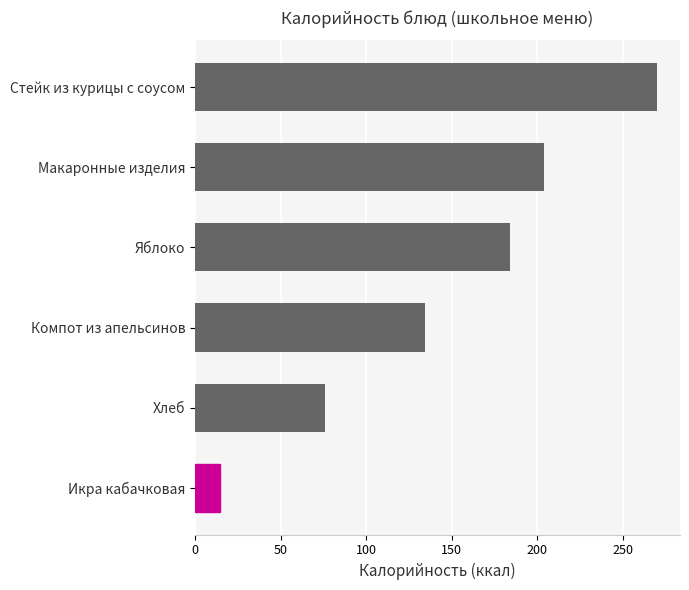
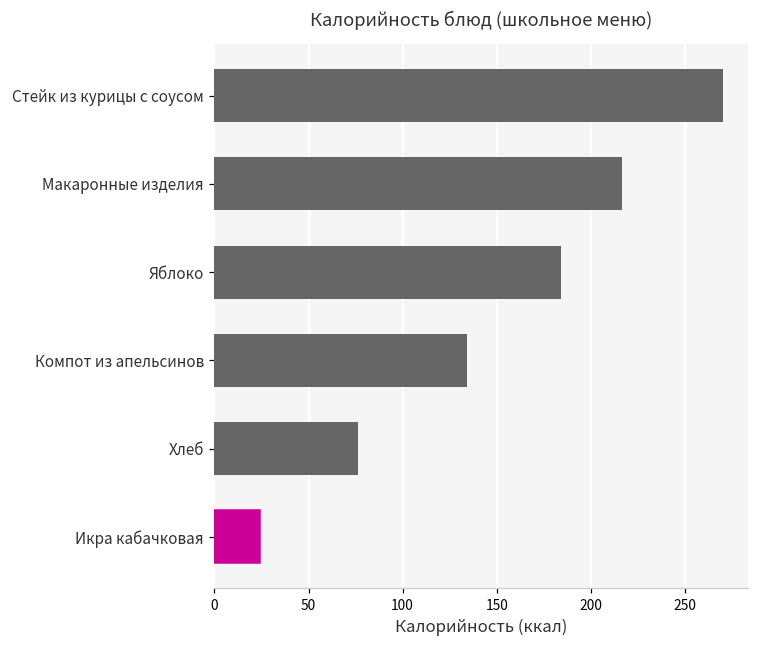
  {
    "Стейк из курицы с соусом": 270,
-   "Макаронные изделия": 204,
+   "Макаронные изделия": 216,
    "Яблоко": 184,
    "Компот из апельсинов": 134,
    "Хлеб": 76,
-   "Икра кабачковая": 15
+   "Икра кабачковая": 24
  }
